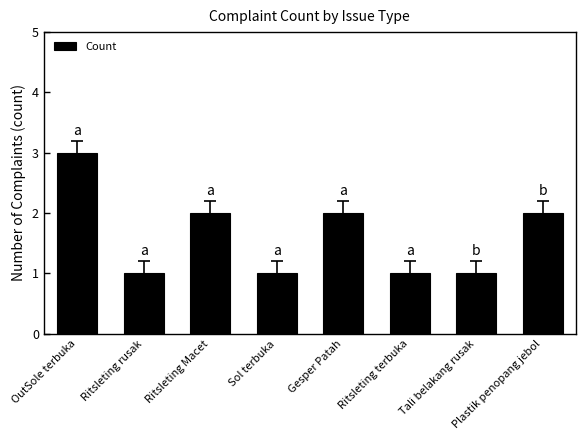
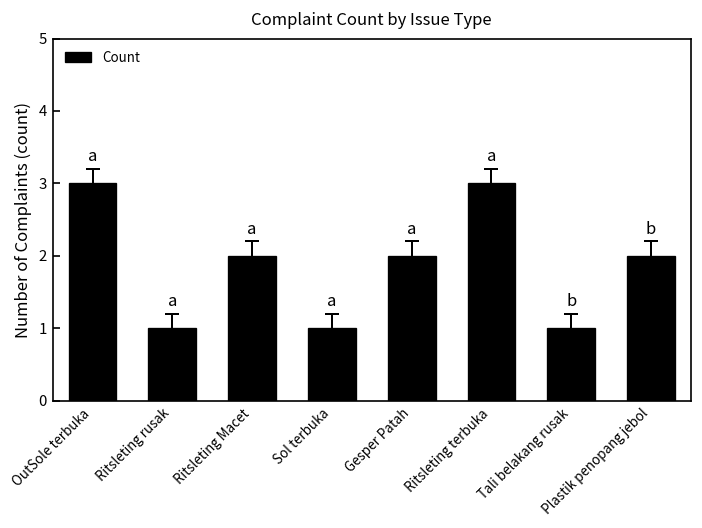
  {
    "Count": {
      "OutSole terbuka": 3,
      "Ritsleting rusak": 1,
      "Ritsleting Macet": 2,
      "Sol terbuka": 1,
      "Gesper Patah": 2,
-     "Ritsleting terbuka": 1,
+     "Ritsleting terbuka": 3,
      "Tali belakang rusak": 1,
      "Plastik penopang jebol": 2
    }
  }
